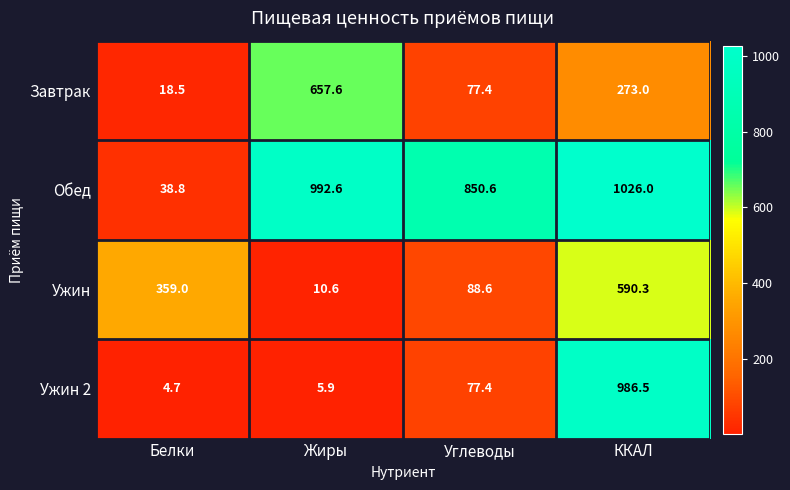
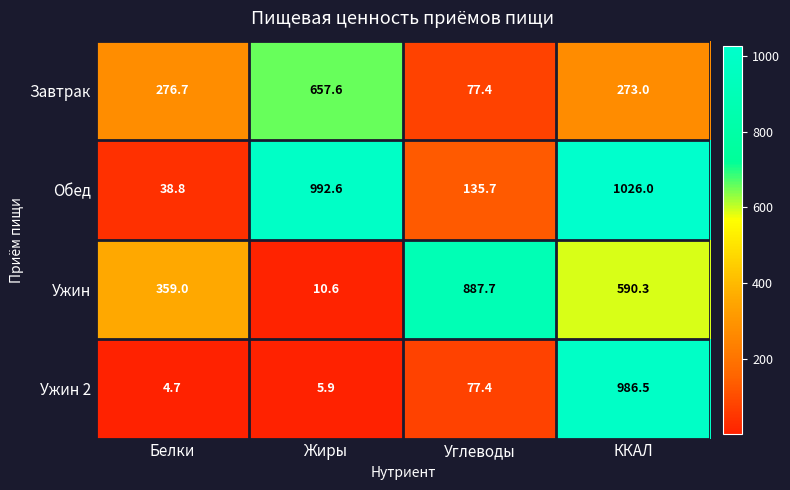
  {
    "Завтрак": {
-     "Белки": 18.5,
+     "Белки": 276.7,
      "Жиры": 657.6,
      "Углеводы": 77.4,
      "ККАЛ": 273.0
    },
    "Обед": {
      "Белки": 38.8,
      "Жиры": 992.6,
-     "Углеводы": 850.6,
+     "Углеводы": 135.7,
      "ККАЛ": 1026.0
    },
    "Ужин": {
      "Белки": 359.0,
      "Жиры": 10.6,
-     "Углеводы": 88.6,
+     "Углеводы": 887.7,
      "ККАЛ": 590.3
    },
    "Ужин 2": {
      "Белки": 4.7,
      "Жиры": 5.9,
      "Углеводы": 77.4,
      "ККАЛ": 986.5
    }
  }
